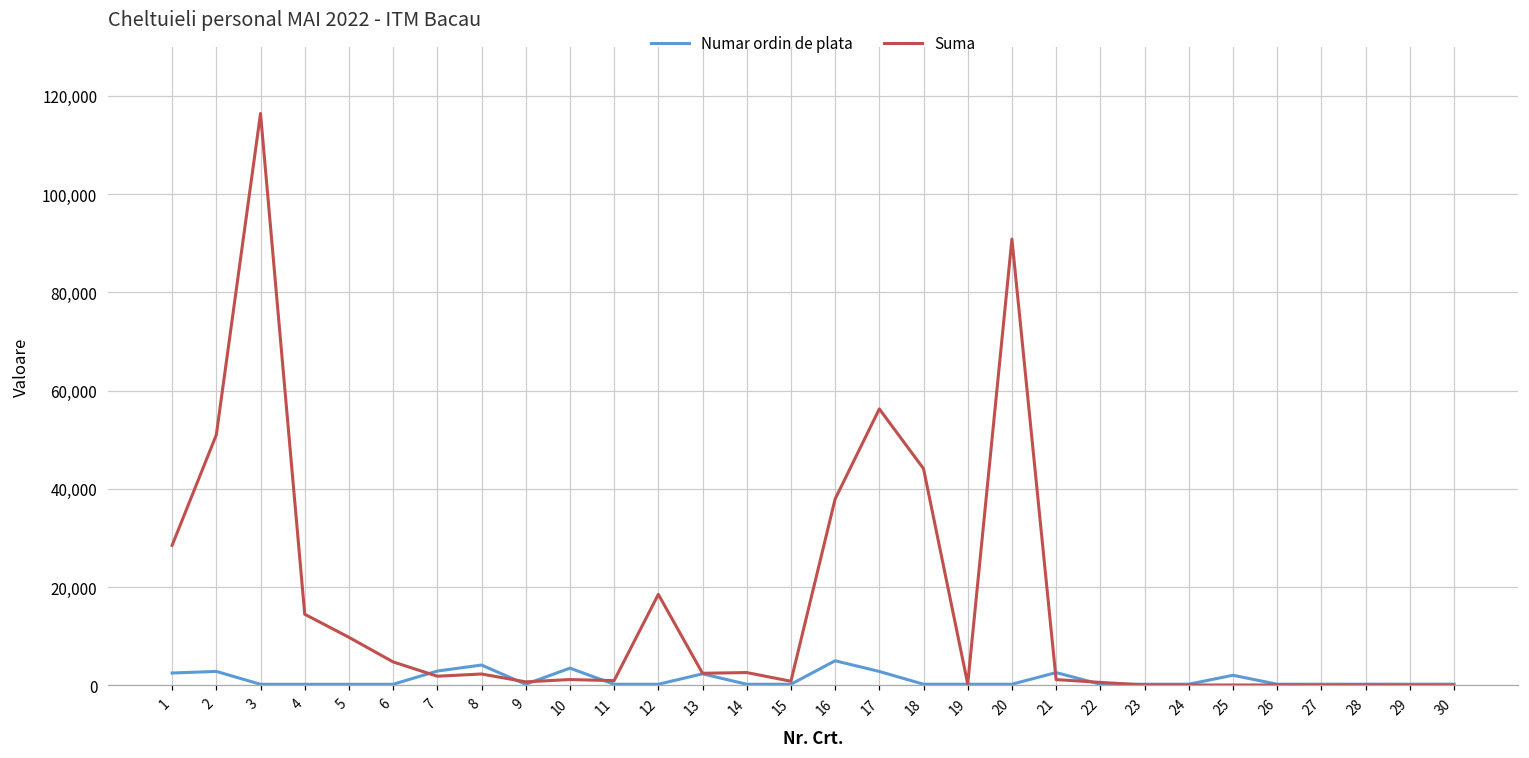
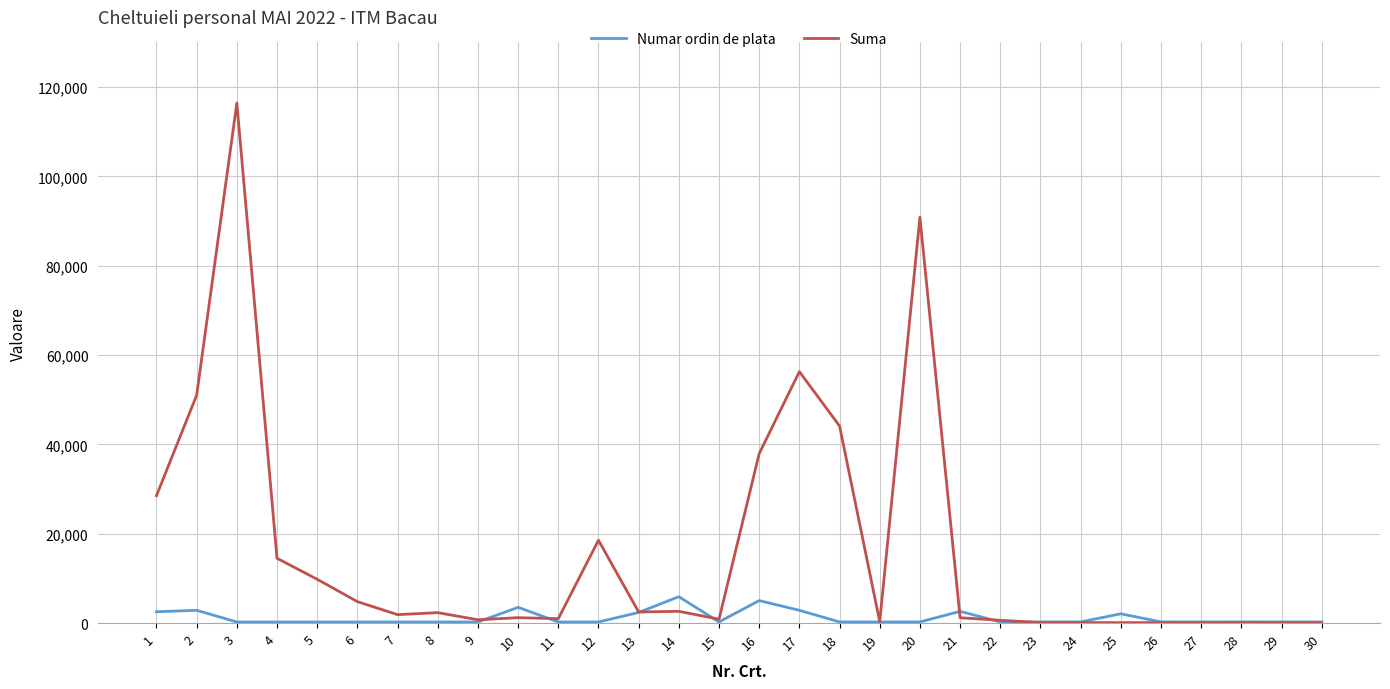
  {
    "Numar ordin de plata": {
      "1": "3,000",
      "2": "3,000",
      "3": "0",
      "4": "0",
      "5": "0",
      "6": "0",
-     "7": "3,000",
-     "8": "4,000",
+     "7": "0",
+     "8": "0",
      "10": "4,000",
      "11": "0",
      "12": "0",
-     "14": "0",
+     "14": "6,000",
      "15": "0",
      "16": "5,000",
      "17": "3,000",
      "18": "0",
      "20": "0",
      "21": "3,000",
      "25": "2,000"
    },
    "Suma": {
      "1": "29,000",
      "2": "51,000",
      "3": "116,000",
      "4": "15,000",
      "5": "10,000",
      "6": "5,000",
      "7": "2,000",
      "8": "2,000",
      "10": "1,000",
      "11": "1,000",
      "12": "19,000",
      "14": "3,000",
      "15": "1,000",
      "16": "38,000",
      "17": "56,000",
      "18": "44,000",
      "20": "91,000",
      "21": "1,000",
      "25": "0"
    }
  }
